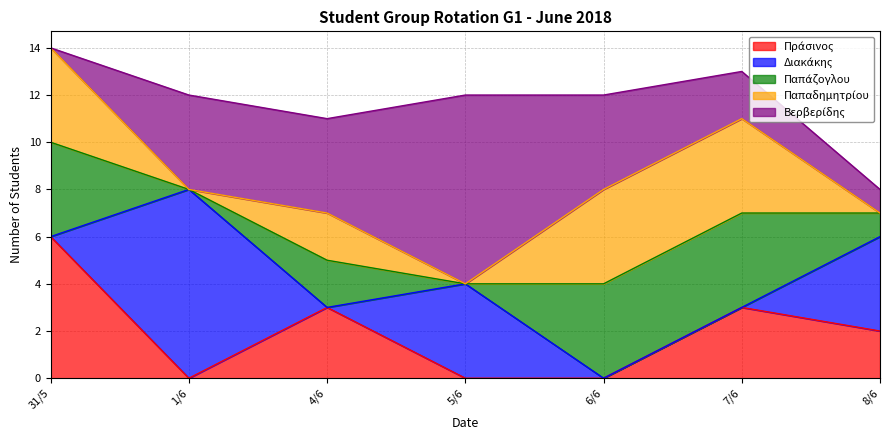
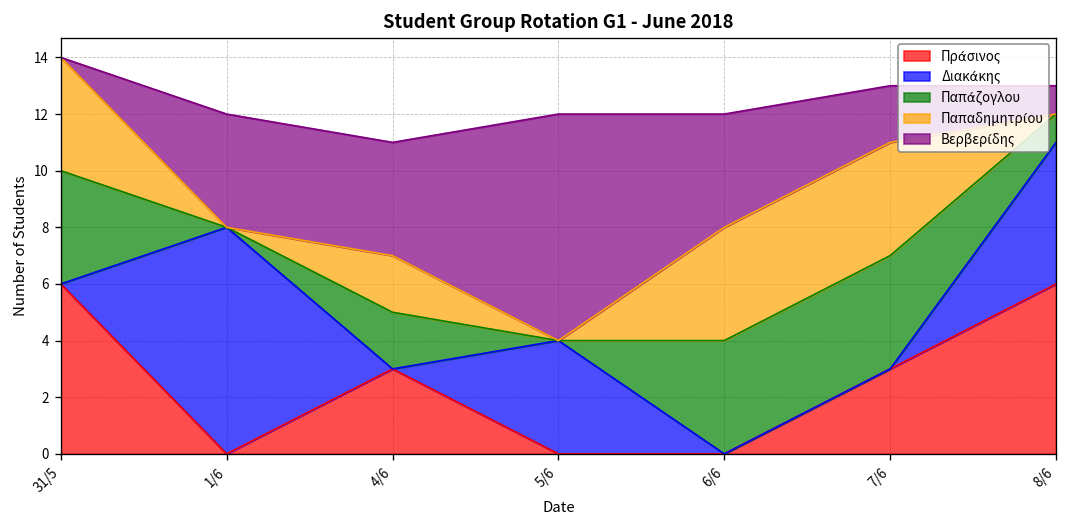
  {
    "Πράσινος": {
      "1/6": 0,
      "5/6": 0,
-     "8/6": 2
+     "8/6": 6
    },
    "Διακάκης": {
-     "8/6": 4
+     "8/6": 5
    },
    "Παπάζογλου": {
      "31/5": 4,
      "4/6": 2,
      "6/6": 4,
      "7/6": 4
    },
    "Παπαδημητρίου": {
      "4/6": 2,
      "6/6": 4,
      "7/6": 4
    },
    "Βερβερίδης": {
      "1/6": 4,
      "4/6": 4,
      "5/6": 8,
      "6/6": 4,
      "7/6": 2,
      "8/6": 1
    }
  }
